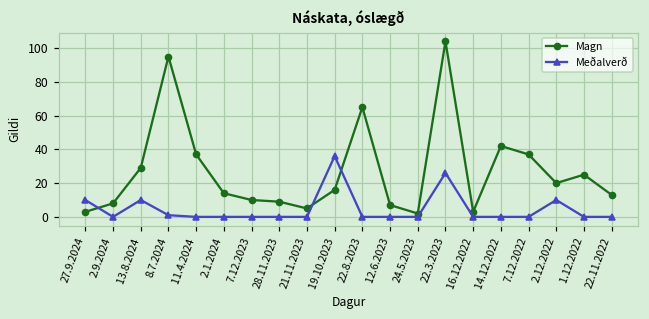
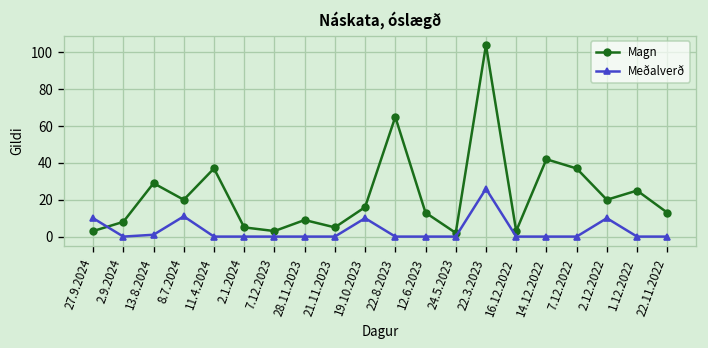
  {
    "Magn": {
      "27.9.2024": 3,
      "2.9.2024": 8,
      "13.8.2024": 29,
-     "8.7.2024": 95,
+     "8.7.2024": 20,
      "11.4.2024": 37,
-     "2.1.2024": 14,
-     "7.12.2023": 10,
+     "2.1.2024": 5,
+     "7.12.2023": 3,
      "28.11.2023": 9,
      "21.11.2023": 5,
      "19.10.2023": 16,
      "22.8.2023": 65,
-     "12.6.2023": 7,
+     "12.6.2023": 13,
      "24.5.2023": 2,
      "22.3.2023": 104,
      "16.12.2022": 3,
      "14.12.2022": 42,
      "7.12.2022": 37,
      "2.12.2022": 20,
      "1.12.2022": 25,
      "22.11.2022": 13
    },
    "Meðalverð": {
      "27.9.2024": 10,
      "2.9.2024": 0,
-     "13.8.2024": 10,
-     "8.7.2024": 1,
+     "13.8.2024": 1,
+     "8.7.2024": 11,
      "11.4.2024": 0,
      "2.1.2024": 0,
      "7.12.2023": 0,
      "28.11.2023": 0,
      "21.11.2023": 0,
-     "19.10.2023": 36,
+     "19.10.2023": 10,
      "22.8.2023": 0,
      "12.6.2023": 0,
      "24.5.2023": 0,
      "22.3.2023": 26,
      "16.12.2022": 0,
      "14.12.2022": 0,
      "7.12.2022": 0,
      "2.12.2022": 10,
      "1.12.2022": 0,
      "22.11.2022": 0
    }
  }
